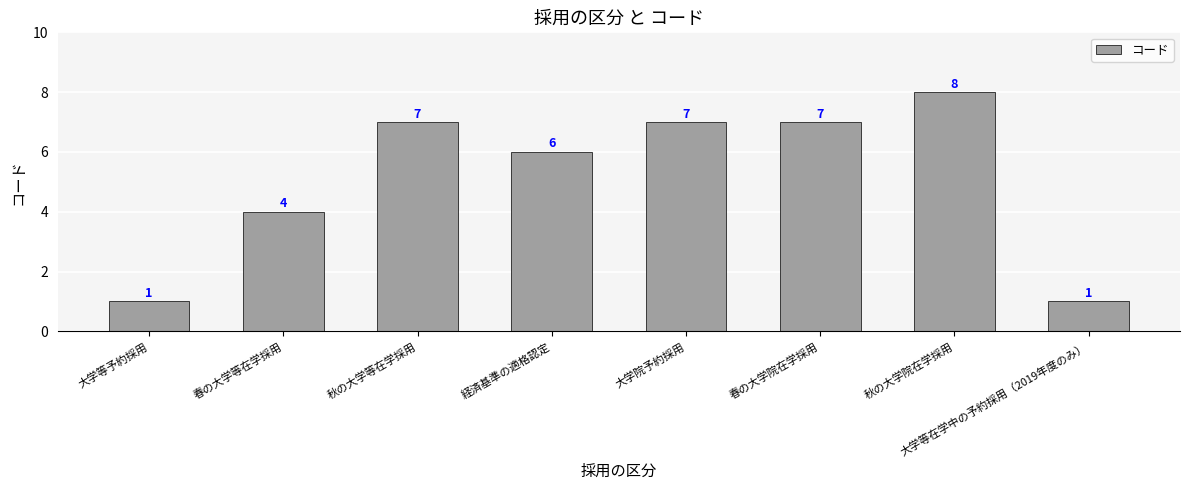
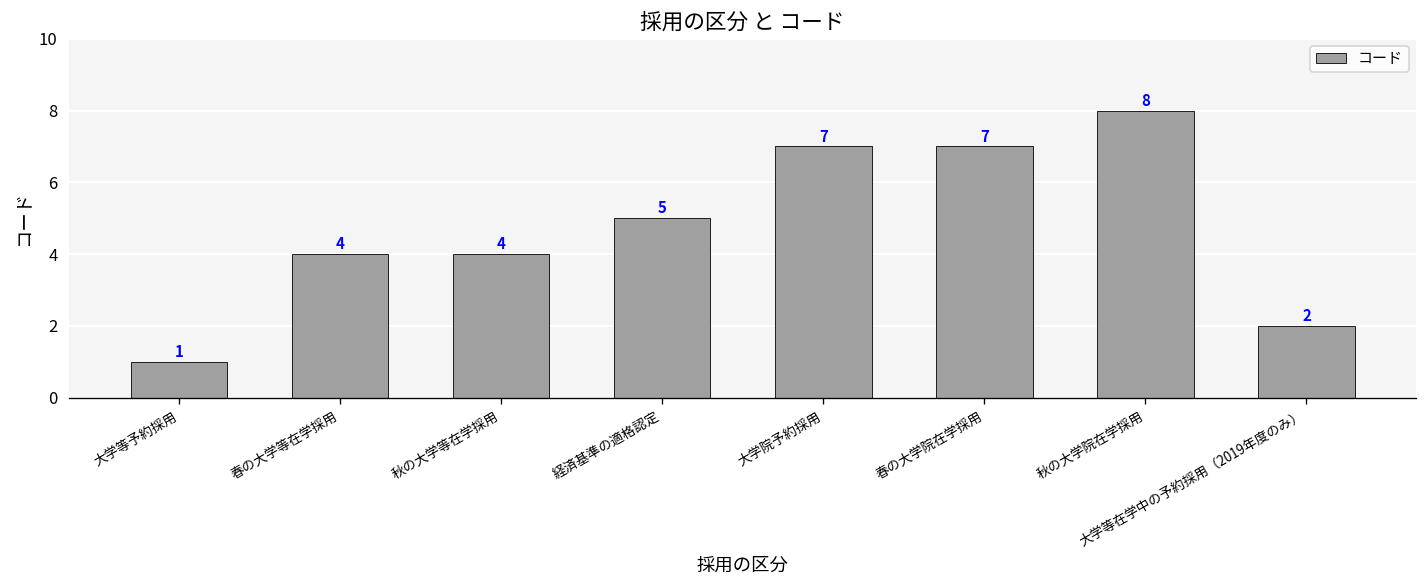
  {
    "大学等予約採用": 1,
    "春の大学等在学採用": 4,
-   "秋の大学等在学採用": 7,
-   "経済基準の適格認定": 6,
+   "秋の大学等在学採用": 4,
+   "経済基準の適格認定": 5,
    "大学院予約採用": 7,
    "春の大学院在学採用": 7,
    "秋の大学院在学採用": 8,
-   "大学等在学中の予約採用（2019年度のみ）": 1
+   "大学等在学中の予約採用（2019年度のみ）": 2
  }
